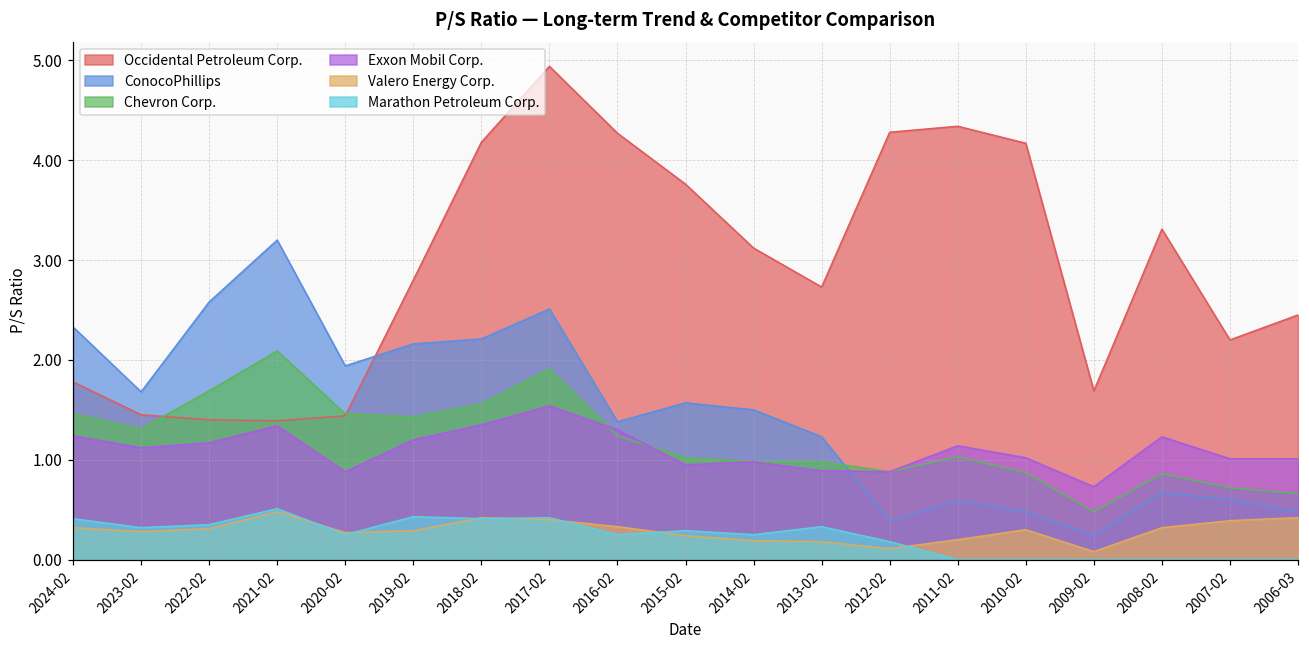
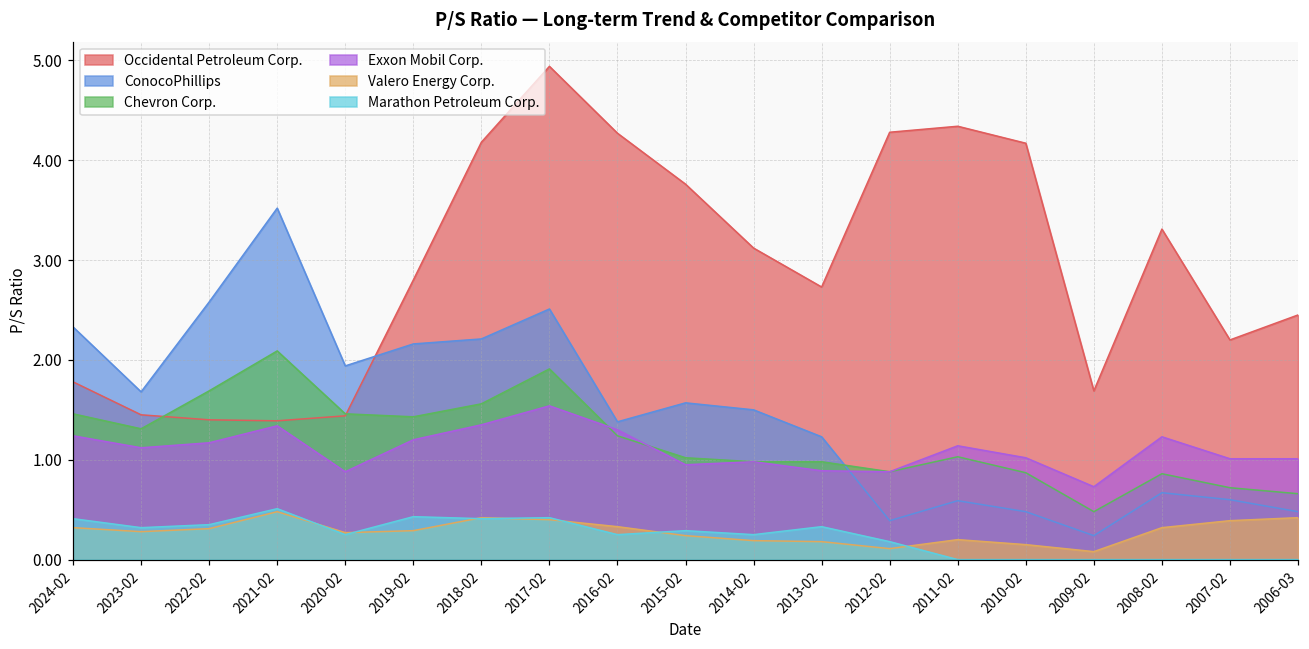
  {
    "Occidental Petroleum Corp.": {
      "2024-02": 1.8,
      "2023-02": 1.5,
      "2022-02": 1.4,
      "2021-02": 1.4,
      "2019-02": 2.8,
      "2018-02": 4.2,
      "2017-02": 4.9,
      "2016-02": 4.3,
      "2015-02": 3.8,
      "2014-02": 3.1,
      "2013-02": 2.7,
      "2012-02": 4.3,
      "2011-02": 4.3,
      "2010-02": 4.2,
      "2009-02": 1.7,
      "2008-02": 3.3,
      "2007-02": 2.2,
      "2006-03": 2.5
    },
    "ConocoPhillips": {
      "2024-02": 2.3,
      "2023-02": 1.7,
      "2022-02": 2.6,
-     "2021-02": 3.2,
+     "2021-02": 3.5,
      "2020-02": 1.9,
      "2019-02": 2.2,
      "2018-02": 2.2,
      "2017-02": 2.5,
      "2016-02": 1.4,
      "2015-02": 1.6,
      "2014-02": 1.5,
      "2013-02": 1.2,
      "2012-02": 0.4,
      "2011-02": 0.6,
      "2010-02": 0.5,
      "2009-02": 0.2,
      "2008-02": 0.7,
      "2007-02": 0.6,
      "2006-03": 0.5
    },
    "Chevron Corp.": {
      "2024-02": 1.5,
      "2023-02": 1.3,
      "2022-02": 1.7,
      "2021-02": 2.1,
      "2019-02": 1.4,
      "2018-02": 1.6,
      "2017-02": 1.9,
      "2016-02": 1.2,
      "2015-02": 1.0,
      "2013-02": 1.0,
      "2011-02": 1.0,
      "2010-02": 0.9,
      "2009-02": 0.5,
      "2008-02": 0.9,
      "2007-02": 0.7,
      "2006-03": 0.7
    },
    "Exxon Mobil Corp.": {
      "2024-02": 1.2,
      "2023-02": 1.1,
      "2022-02": 1.2,
      "2021-02": 1.3,
      "2020-02": 0.9,
      "2019-02": 1.2,
      "2018-02": 1.4,
      "2017-02": 1.5,
      "2016-02": 1.3,
      "2015-02": 1.0,
      "2013-02": 0.9,
      "2011-02": 1.1,
      "2010-02": 1.0,
      "2009-02": 0.7,
      "2008-02": 1.2,
      "2007-02": 1.0,
      "2006-03": 1.0
    },
    "Valero Energy Corp.": {
      "2024-02": 0.3,
      "2023-02": 0.3,
      "2022-02": 0.3,
      "2021-02": 0.5,
      "2019-02": 0.3,
      "2016-02": 0.3,
      "2015-02": 0.2,
      "2014-02": 0.2,
      "2013-02": 0.2,
      "2012-02": 0.1,
      "2011-02": 0.2,
-     "2010-02": 0.3,
+     "2010-02": 0.2,
      "2009-02": 0.1,
      "2008-02": 0.3,
      "2007-02": 0.4,
      "2006-03": 0.4
    },
    "Marathon Petroleum Corp.": {
      "2024-02": 0.4,
      "2023-02": 0.3,
      "2022-02": 0.4,
      "2021-02": 0.5,
      "2019-02": 0.4,
      "2016-02": 0.3,
      "2015-02": 0.3,
      "2014-02": 0.3,
      "2013-02": 0.3,
      "2012-02": 0.2,
      "2011-02": 0.0,
      "2010-02": 0.0,
      "2009-02": 0.0,
      "2008-02": 0.0,
      "2007-02": 0.0,
      "2006-03": 0.0
    }
  }
